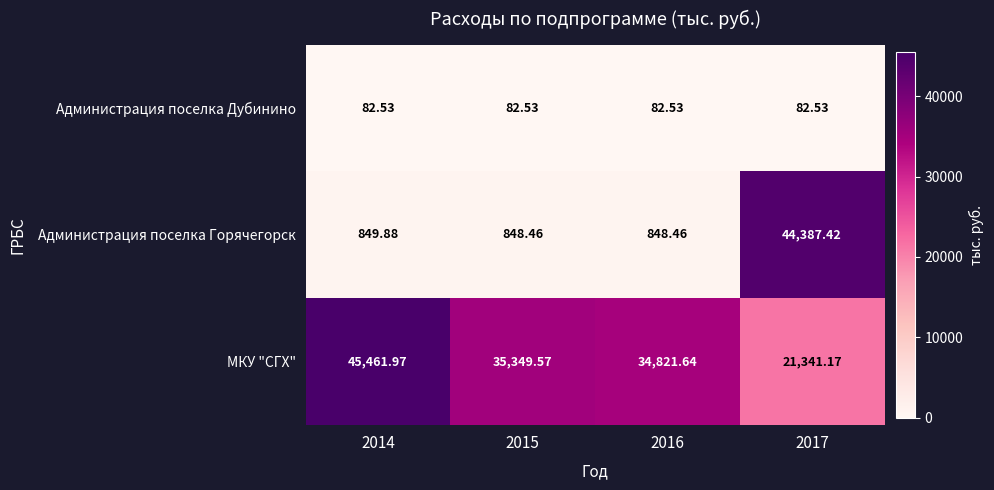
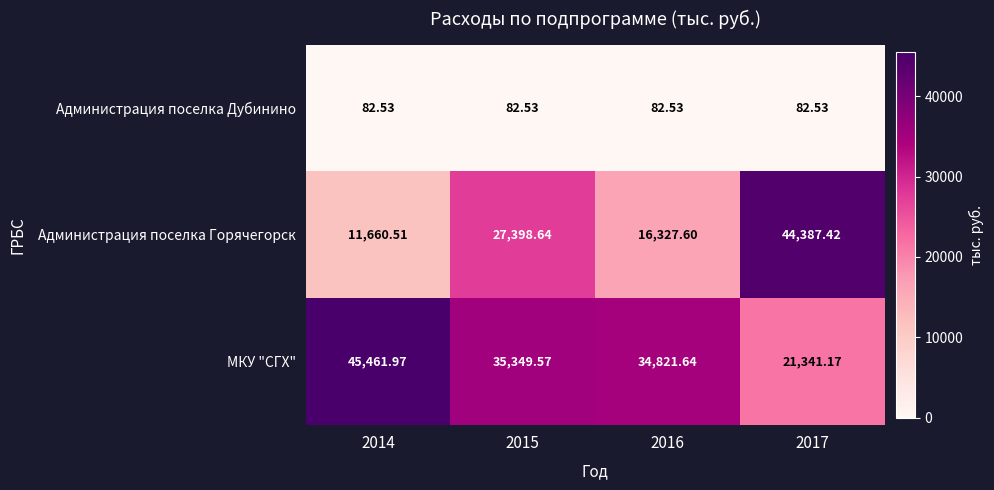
  {
    "Администрация поселка Дубинино": {
      "2014": "82.53",
      "2015": "82.53",
      "2016": "82.53",
      "2017": "82.53"
    },
    "Администрация поселка Горячегорск": {
-     "2014": "849.88",
-     "2015": "848.46",
-     "2016": "848.46",
+     "2014": "11,660.51",
+     "2015": "27,398.64",
+     "2016": "16,327.60",
      "2017": "44,387.42"
    },
    "МКУ \"СГХ\"": {
      "2014": "45,461.97",
      "2015": "35,349.57",
      "2016": "34,821.64",
      "2017": "21,341.17"
    }
  }
